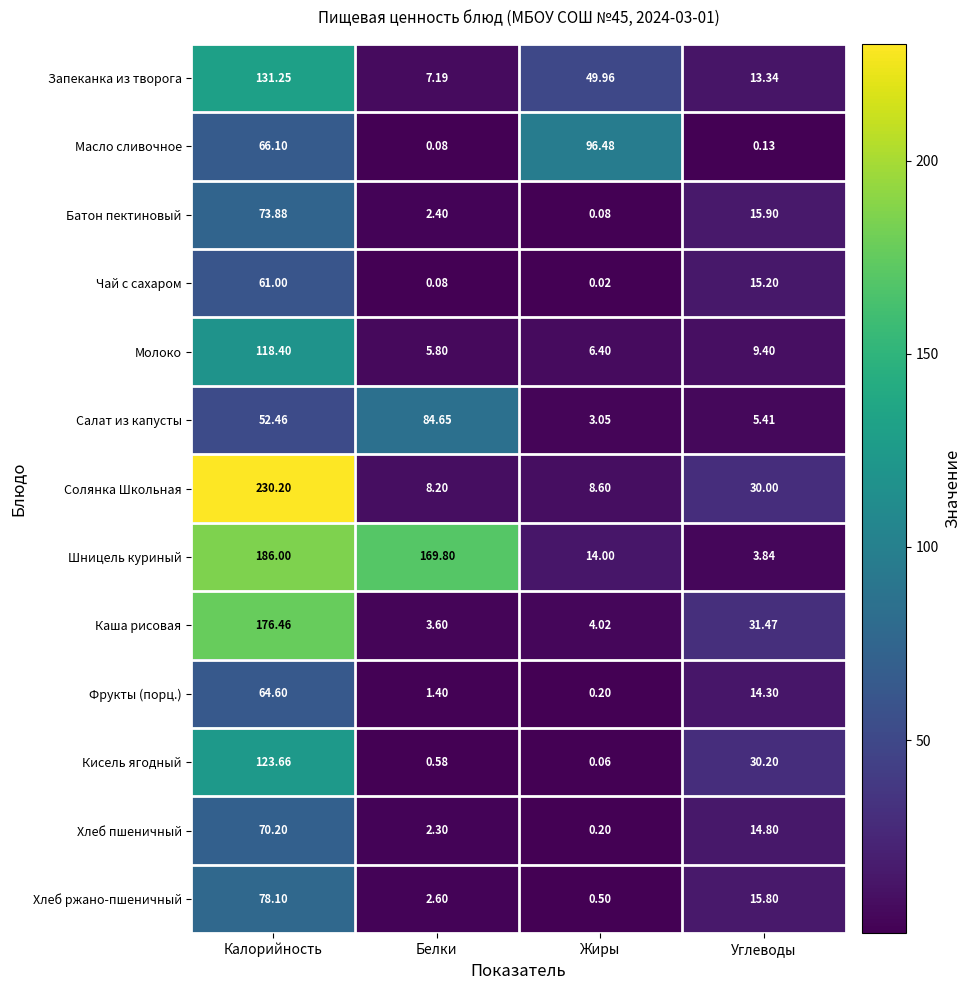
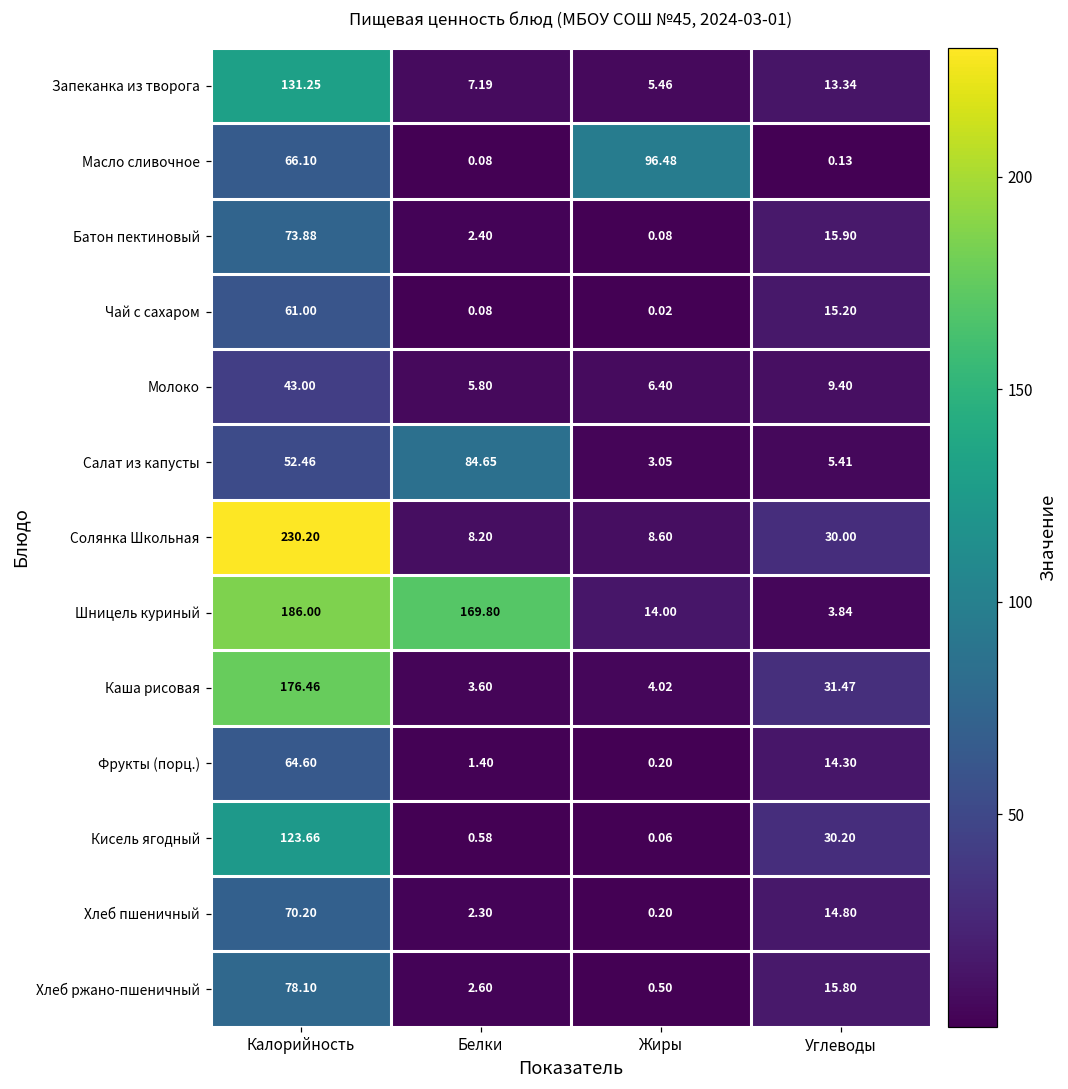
  {
    "Запеканка из творога": {
      "Калорийность": 131.25,
      "Белки": 7.19,
-     "Жиры": 49.96,
+     "Жиры": 5.46,
      "Углеводы": 13.34
    },
    "Масло сливочное": {
      "Калорийность": 66.10,
      "Белки": 0.08,
      "Жиры": 96.48,
      "Углеводы": 0.13
    },
    "Батон пектиновый": {
      "Калорийность": 73.88,
      "Белки": 2.40,
      "Жиры": 0.08,
      "Углеводы": 15.90
    },
    "Чай с сахаром": {
      "Калорийность": 61.00,
      "Белки": 0.08,
      "Жиры": 0.02,
      "Углеводы": 15.20
    },
    "Молоко": {
-     "Калорийность": 118.40,
+     "Калорийность": 43.00,
      "Белки": 5.80,
      "Жиры": 6.40,
      "Углеводы": 9.40
    },
    "Салат из капусты": {
      "Калорийность": 52.46,
      "Белки": 84.65,
      "Жиры": 3.05,
      "Углеводы": 5.41
    },
    "Солянка Школьная": {
      "Калорийность": 230.20,
      "Белки": 8.20,
      "Жиры": 8.60,
      "Углеводы": 30.00
    },
    "Шницель куриный": {
      "Калорийность": 186.00,
      "Белки": 169.80,
      "Жиры": 14.00,
      "Углеводы": 3.84
    },
    "Каша рисовая": {
      "Калорийность": 176.46,
      "Белки": 3.60,
      "Жиры": 4.02,
      "Углеводы": 31.47
    },
    "Фрукты (порц.)": {
      "Калорийность": 64.60,
      "Белки": 1.40,
      "Жиры": 0.20,
      "Углеводы": 14.30
    },
    "Кисель ягодный": {
      "Калорийность": 123.66,
      "Белки": 0.58,
      "Жиры": 0.06,
      "Углеводы": 30.20
    },
    "Хлеб пшеничный": {
      "Калорийность": 70.20,
      "Белки": 2.30,
      "Жиры": 0.20,
      "Углеводы": 14.80
    },
    "Хлеб ржано-пшеничный": {
      "Калорийность": 78.10,
      "Белки": 2.60,
      "Жиры": 0.50,
      "Углеводы": 15.80
    }
  }
